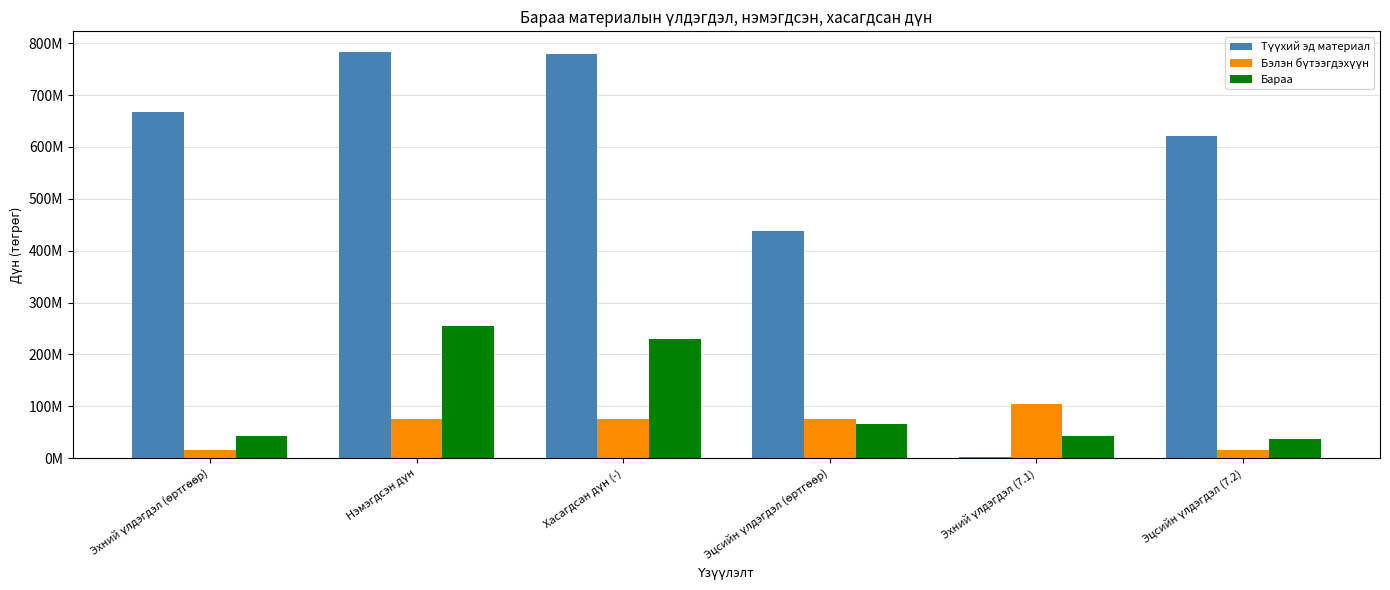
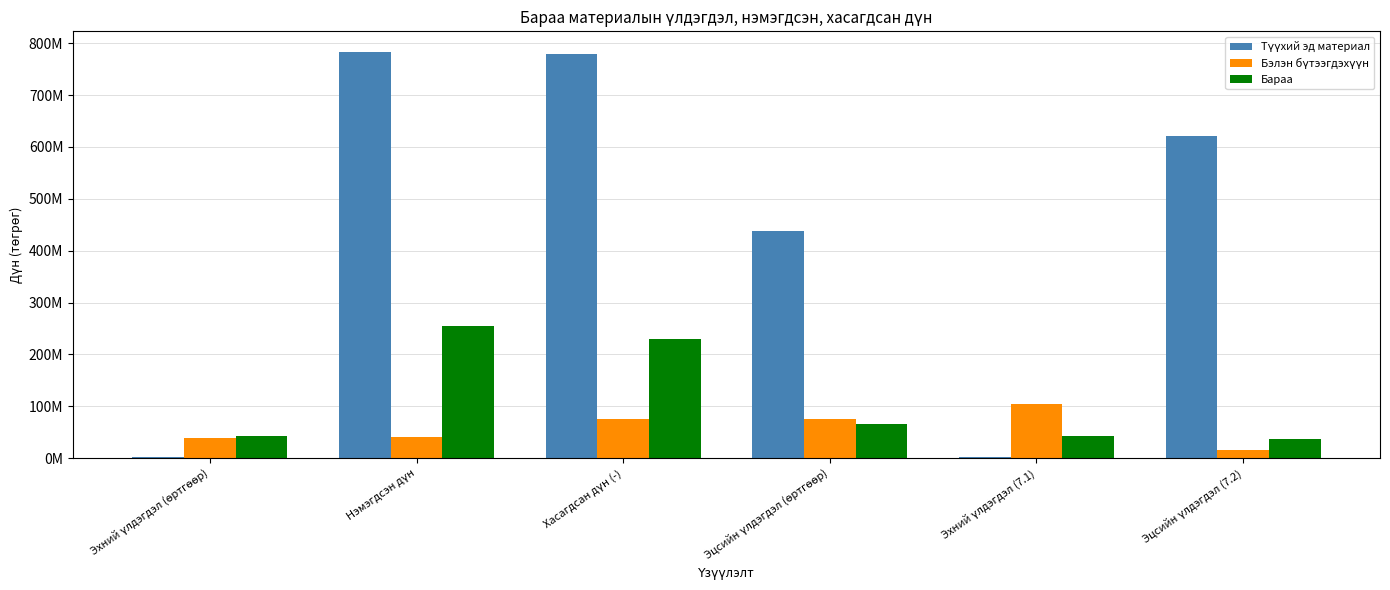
  {
    "Түүхий эд материал": {
-     "Эхний үлдэгдэл (өртгөөр)": 670000000,
+     "Эхний үлдэгдэл (өртгөөр)": 0,
      "Нэмэгдсэн дүн": 780000000,
      "Хасагдсан дүн (-)": 780000000,
      "Эцсийн үлдэгдэл (өртгөөр)": 440000000,
      "Эцсийн үлдэгдэл (7.2)": 620000000
    },
    "Бэлэн бүтээгдэхүүн": {
-     "Эхний үлдэгдэл (өртгөөр)": 20000000,
-     "Нэмэгдсэн дүн": 80000000,
+     "Эхний үлдэгдэл (өртгөөр)": 40000000,
+     "Нэмэгдсэн дүн": 40000000,
      "Хасагдсан дүн (-)": 70000000,
      "Эцсийн үлдэгдэл (өртгөөр)": 80000000,
      "Эхний үлдэгдэл (7.1)": 100000000,
      "Эцсийн үлдэгдэл (7.2)": 20000000
    },
    "Бараа": {
      "Эхний үлдэгдэл (өртгөөр)": 40000000,
      "Нэмэгдсэн дүн": 250000000,
      "Хасагдсан дүн (-)": 230000000,
      "Эцсийн үлдэгдэл (өртгөөр)": 70000000,
      "Эхний үлдэгдэл (7.1)": 40000000,
      "Эцсийн үлдэгдэл (7.2)": 40000000
    }
  }
